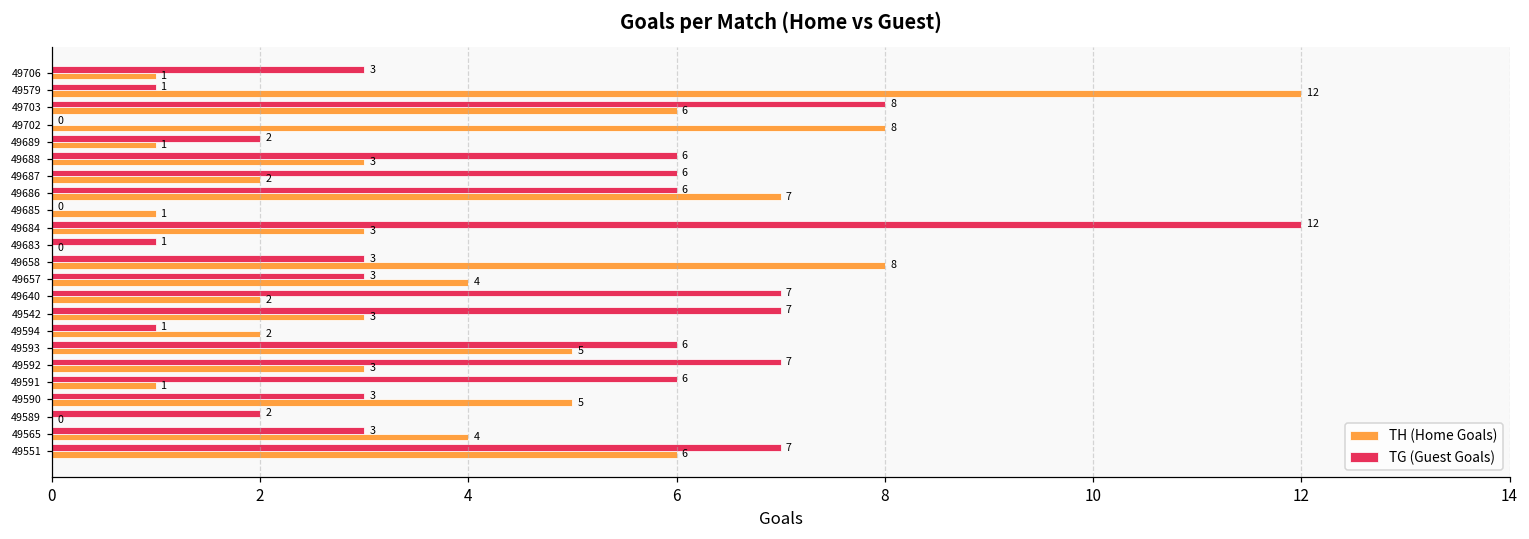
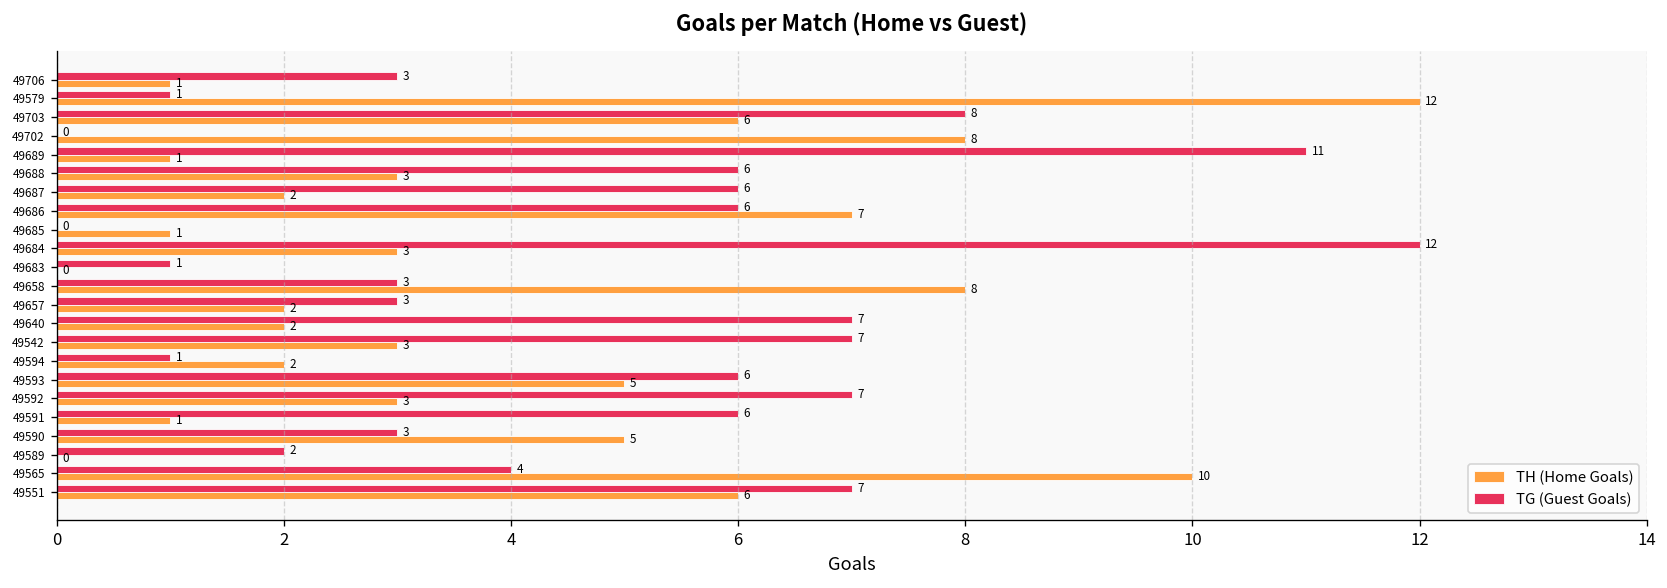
  {
    "TH (Home Goals)": {
      "49706": 1,
      "49579": 12,
      "49703": 6,
      "49702": 8,
      "49689": 1,
      "49688": 3,
      "49687": 2,
      "49686": 7,
      "49685": 1,
      "49684": 3,
      "49683": 0,
      "49658": 8,
-     "49657": 4,
+     "49657": 2,
      "49640": 2,
      "49542": 3,
      "49594": 2,
      "49593": 5,
      "49592": 3,
      "49591": 1,
      "49590": 5,
      "49589": 0,
-     "49565": 4,
+     "49565": 10,
      "49551": 6
    },
    "TG (Guest Goals)": {
      "49706": 3,
      "49579": 1,
      "49703": 8,
      "49702": 0,
-     "49689": 2,
+     "49689": 11,
      "49688": 6,
      "49687": 6,
      "49686": 6,
      "49685": 0,
      "49684": 12,
      "49683": 1,
      "49658": 3,
      "49657": 3,
      "49640": 7,
      "49542": 7,
      "49594": 1,
      "49593": 6,
      "49592": 7,
      "49591": 6,
      "49590": 3,
      "49589": 2,
-     "49565": 3,
+     "49565": 4,
      "49551": 7
    }
  }
